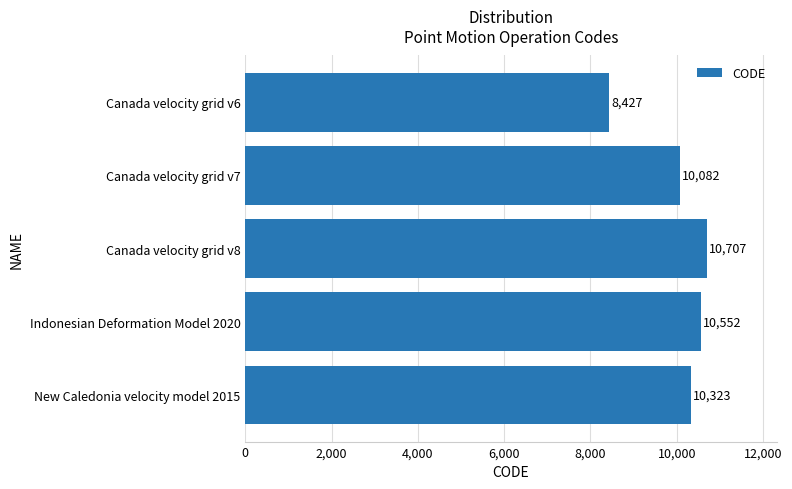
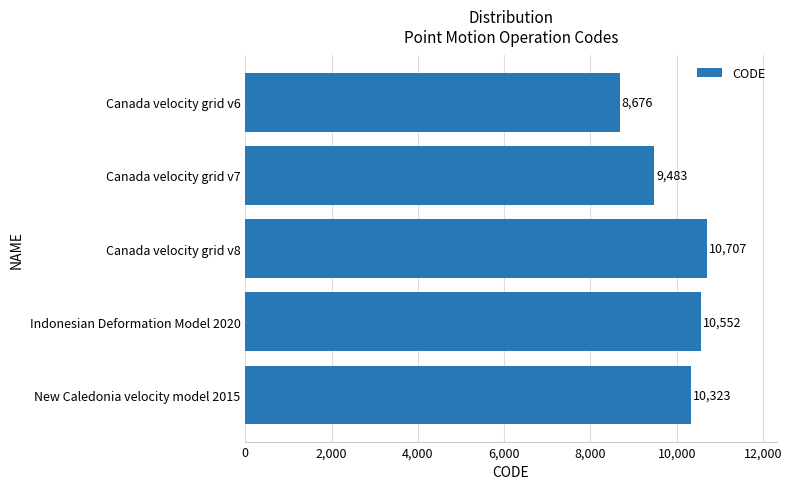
  {
-   "Canada velocity grid v6": "8,427",
-   "Canada velocity grid v7": "10,082",
+   "Canada velocity grid v6": "8,676",
+   "Canada velocity grid v7": "9,483",
    "Canada velocity grid v8": "10,707",
    "Indonesian Deformation Model 2020": "10,552",
    "New Caledonia velocity model 2015": "10,323"
  }
